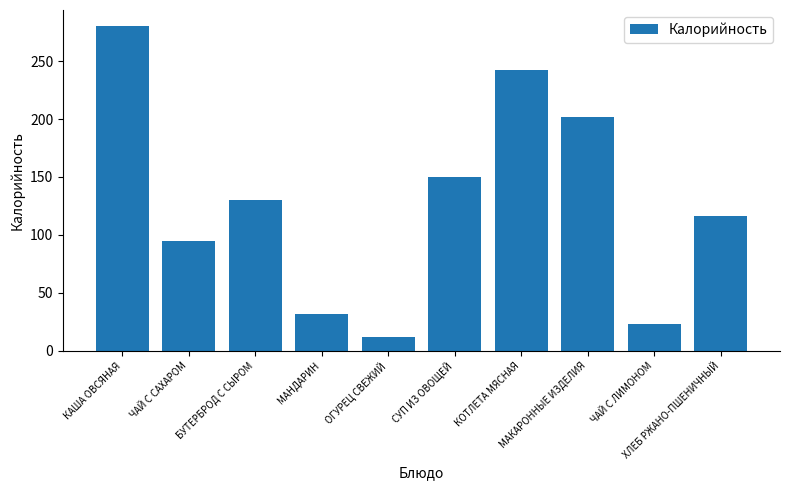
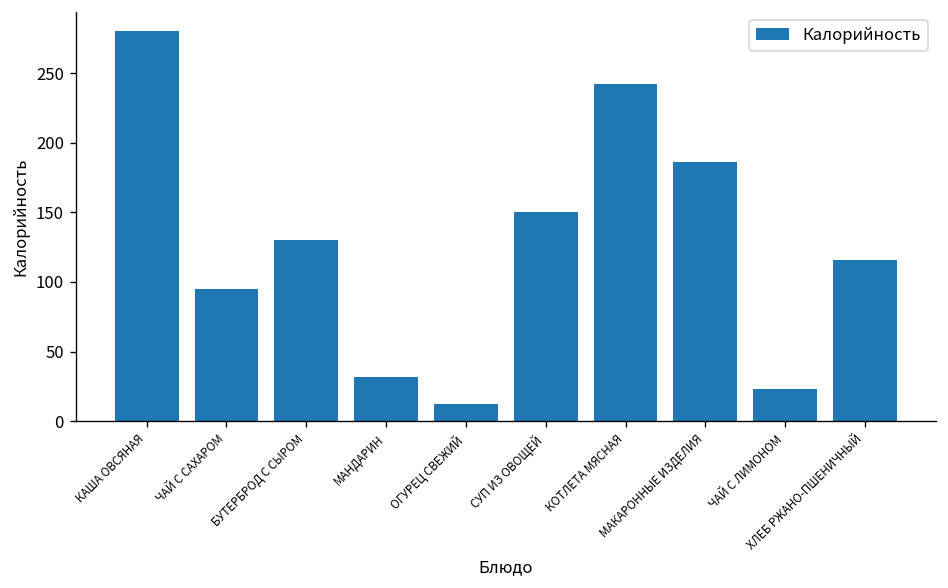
  {
    "КАША ОВСЯНАЯ": 280,
    "ЧАЙ С САХАРОМ": 95,
    "БУТЕРБРОД С СЫРОМ": 130,
    "МАНДАРИН": 32,
    "ОГУРЕЦ СВЕЖИЙ": 12,
    "СУП ИЗ ОВОЩЕЙ": 150,
    "КОТЛЕТА МЯСНАЯ": 242,
-   "МАКАРОННЫЕ ИЗДЕЛИЯ": 202,
+   "МАКАРОННЫЕ ИЗДЕЛИЯ": 186,
    "ЧАЙ С ЛИМОНОМ": 23,
    "ХЛЕБ РЖАНО-ПШЕНИЧНЫЙ": 116
  }
